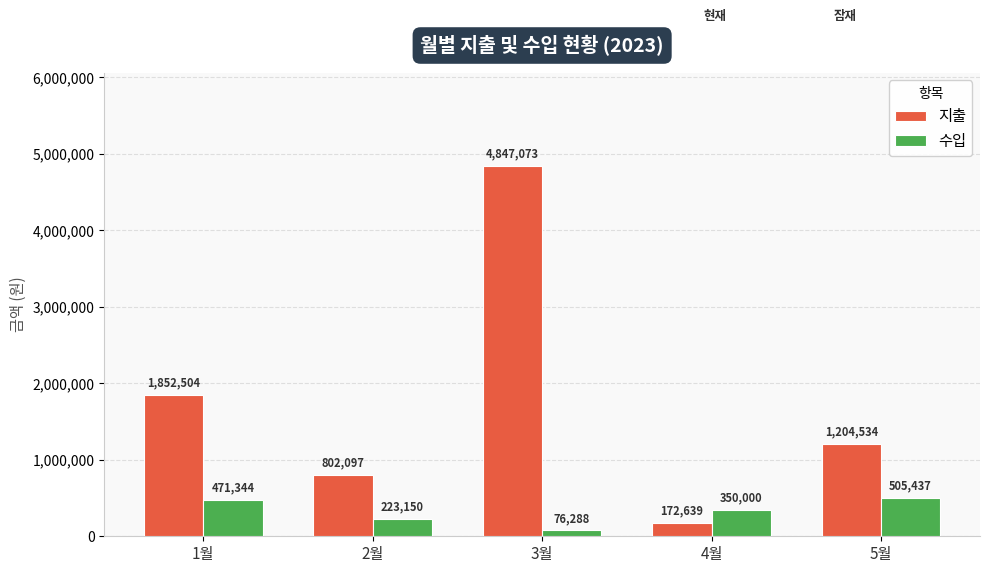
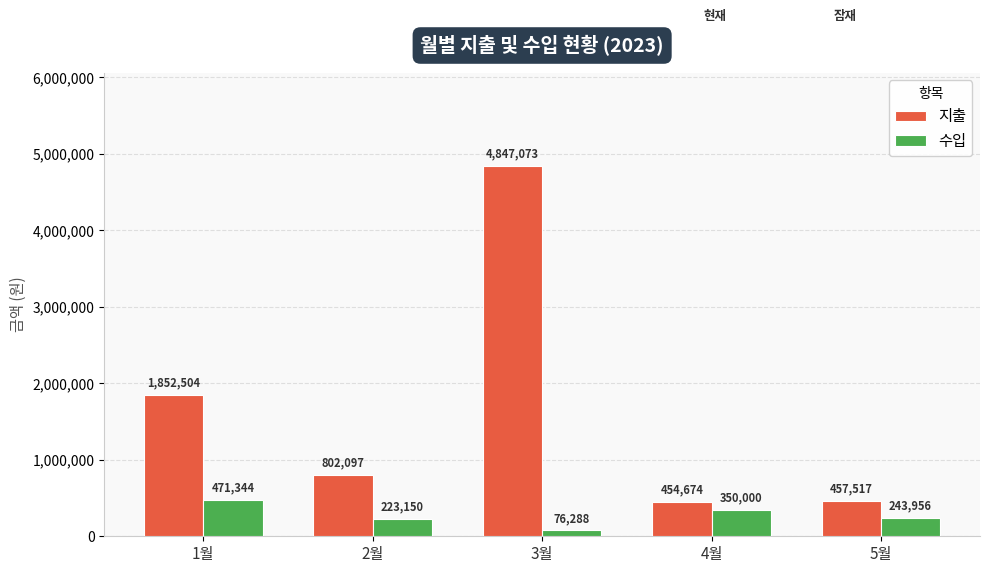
  {
    "지출": {
      "1월": "1,852,504",
      "2월": "802,097",
      "3월": "4,847,073",
-     "4월": "172,639",
-     "5월": "1,204,534"
+     "4월": "454,674",
+     "5월": "457,517"
    },
    "수입": {
      "1월": "471,344",
      "2월": "223,150",
      "3월": "76,288",
      "4월": "350,000",
-     "5월": "505,437"
+     "5월": "243,956"
    }
  }
